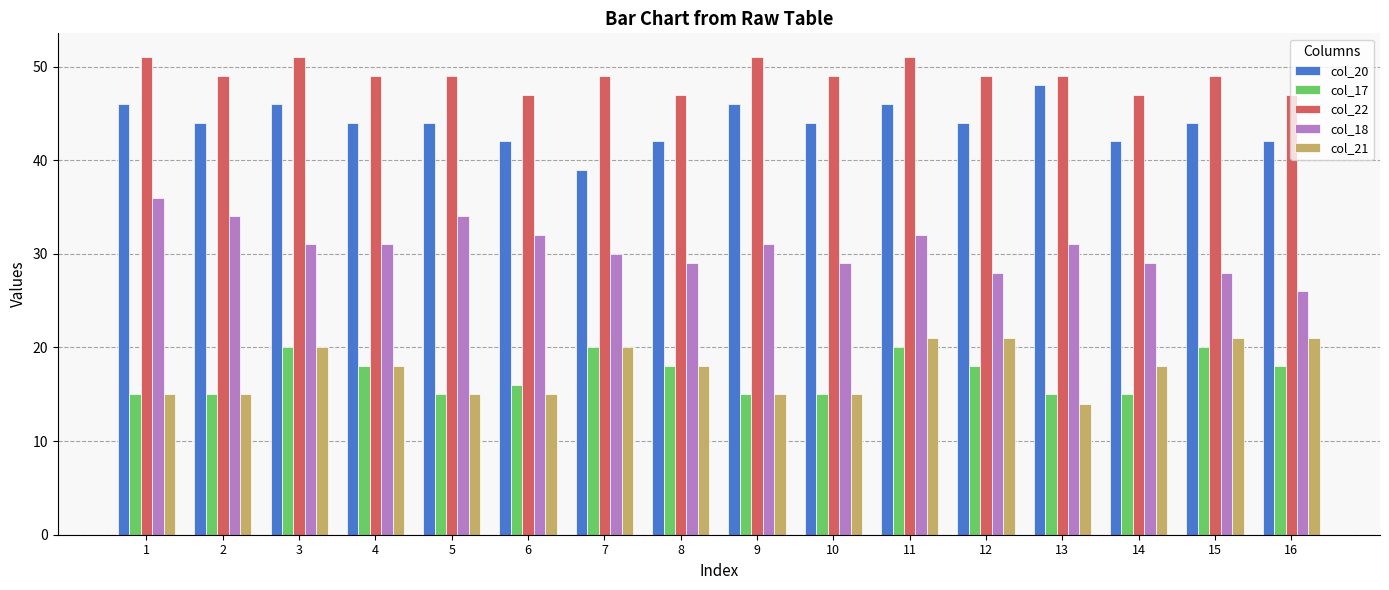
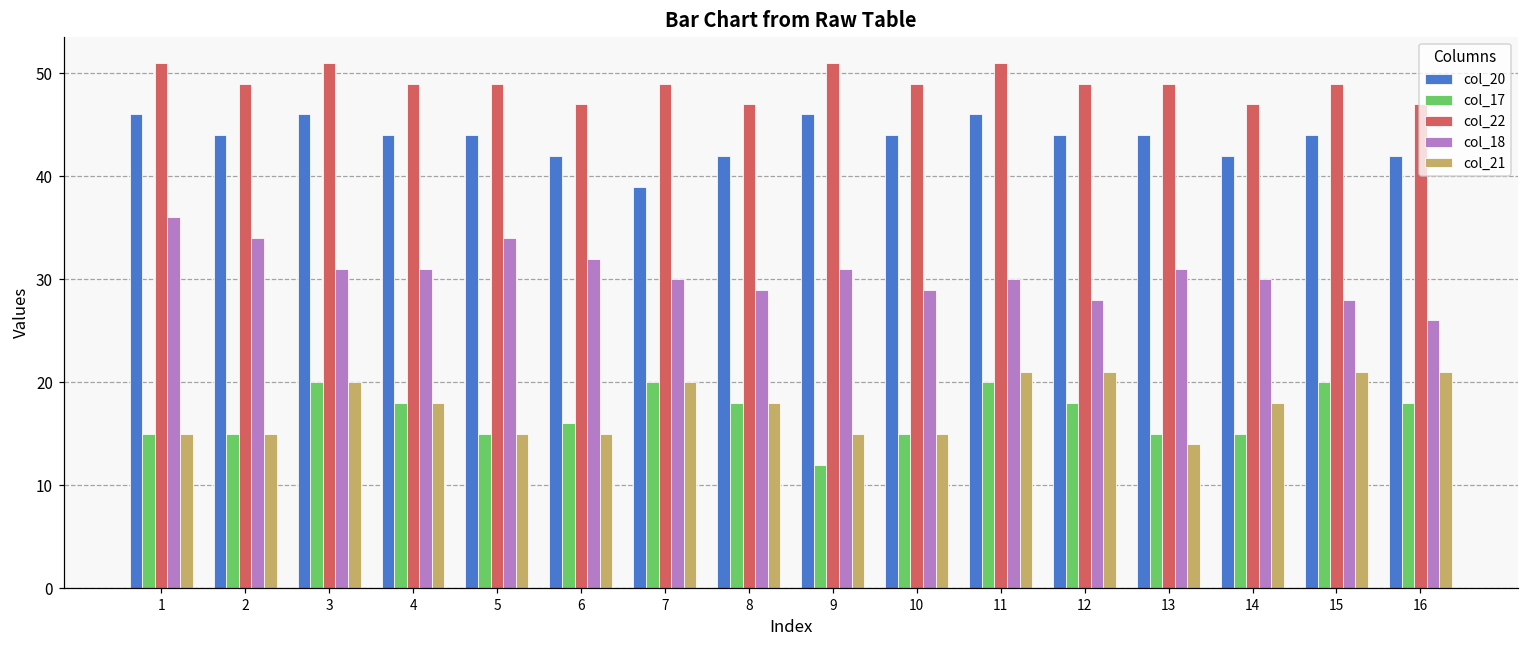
  {
    "col_20": {
      "1": 46,
      "2": 44,
      "3": 46,
      "4": 44,
      "5": 44,
      "6": 42,
      "7": 39,
      "8": 42,
      "9": 46,
      "10": 44,
      "11": 46,
      "12": 44,
-     "13": 48,
+     "13": 44,
      "14": 42,
      "15": 44,
      "16": 42
    },
    "col_17": {
      "1": 15,
      "2": 15,
      "3": 20,
      "4": 18,
      "5": 15,
      "6": 16,
      "7": 20,
      "8": 18,
-     "9": 15,
+     "9": 12,
      "10": 15,
      "11": 20,
      "12": 18,
      "13": 15,
      "14": 15,
      "15": 20,
      "16": 18
    },
    "col_22": {
      "1": 51,
      "2": 49,
      "3": 51,
      "4": 49,
      "5": 49,
      "6": 47,
      "7": 49,
      "8": 47,
      "9": 51,
      "10": 49,
      "11": 51,
      "12": 49,
      "13": 49,
      "14": 47,
      "15": 49
    },
    "col_18": {
      "1": 36,
      "2": 34,
      "3": 31,
      "4": 31,
      "5": 34,
      "6": 32,
      "7": 30,
      "8": 29,
      "9": 31,
      "10": 29,
-     "11": 32,
+     "11": 30,
      "12": 28,
      "13": 31,
-     "14": 29,
+     "14": 30,
      "15": 28,
      "16": 26
    },
    "col_21": {
      "1": 15,
      "2": 15,
      "3": 20,
      "4": 18,
      "5": 15,
      "6": 15,
      "7": 20,
      "8": 18,
      "9": 15,
      "10": 15,
      "11": 21,
      "12": 21,
      "13": 14,
      "14": 18,
      "15": 21,
      "16": 21
    }
  }
